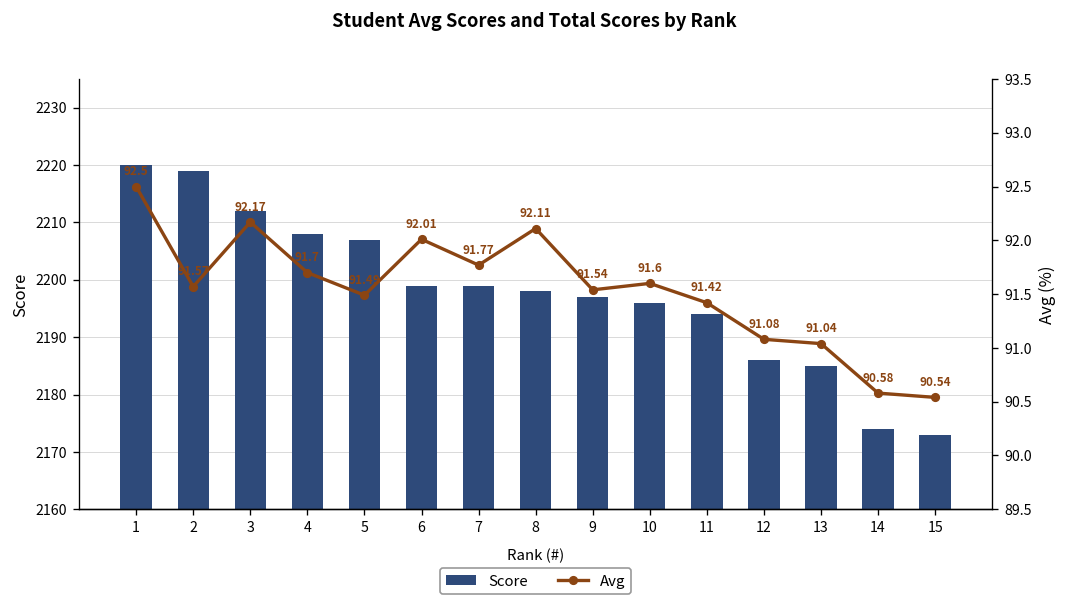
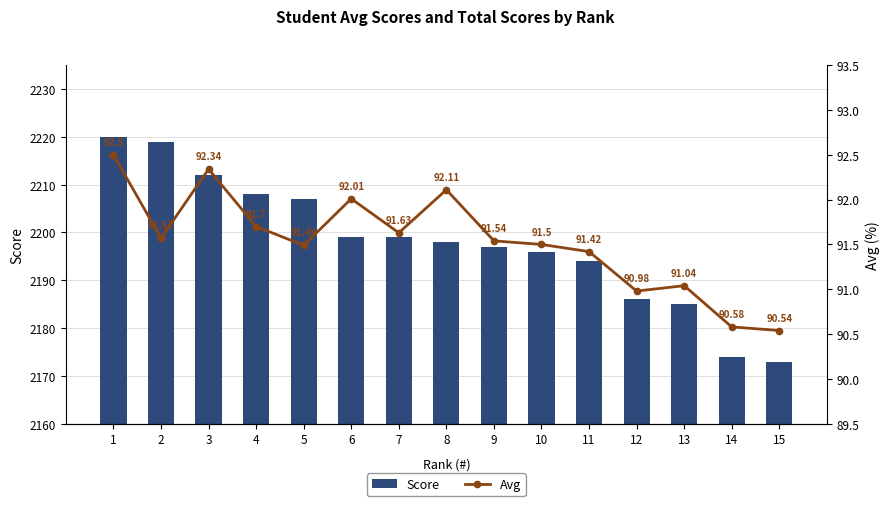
  {
    "Avg": {
      "1": 92.5,
      "2": 91.57,
-     "3": 92.17,
+     "3": 92.34,
      "4": 91.7,
      "5": 91.49,
      "6": 92.01,
-     "7": 91.77,
+     "7": 91.63,
      "8": 92.11,
      "9": 91.54,
-     "10": 91.6,
+     "10": 91.5,
      "11": 91.42,
-     "12": 91.08,
+     "12": 90.98,
      "13": 91.04,
      "14": 90.58,
      "15": 90.54
    }
  }
